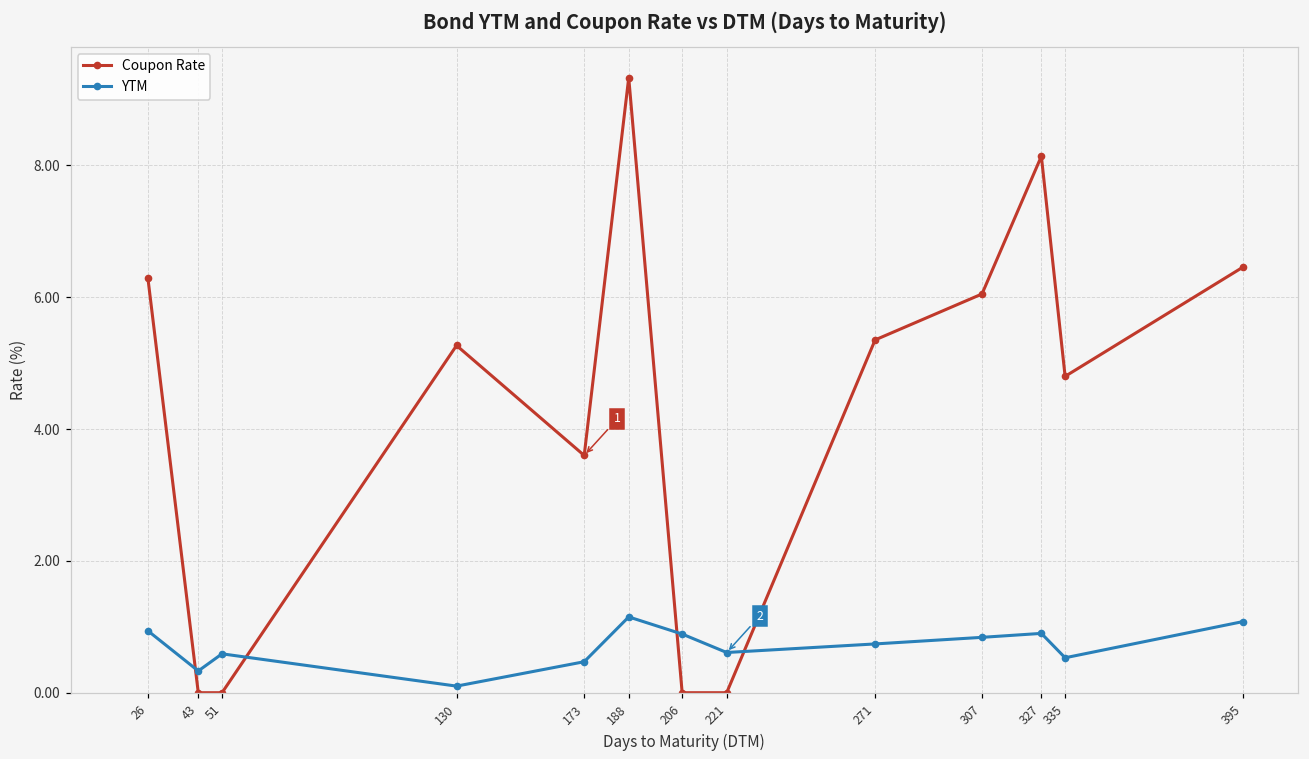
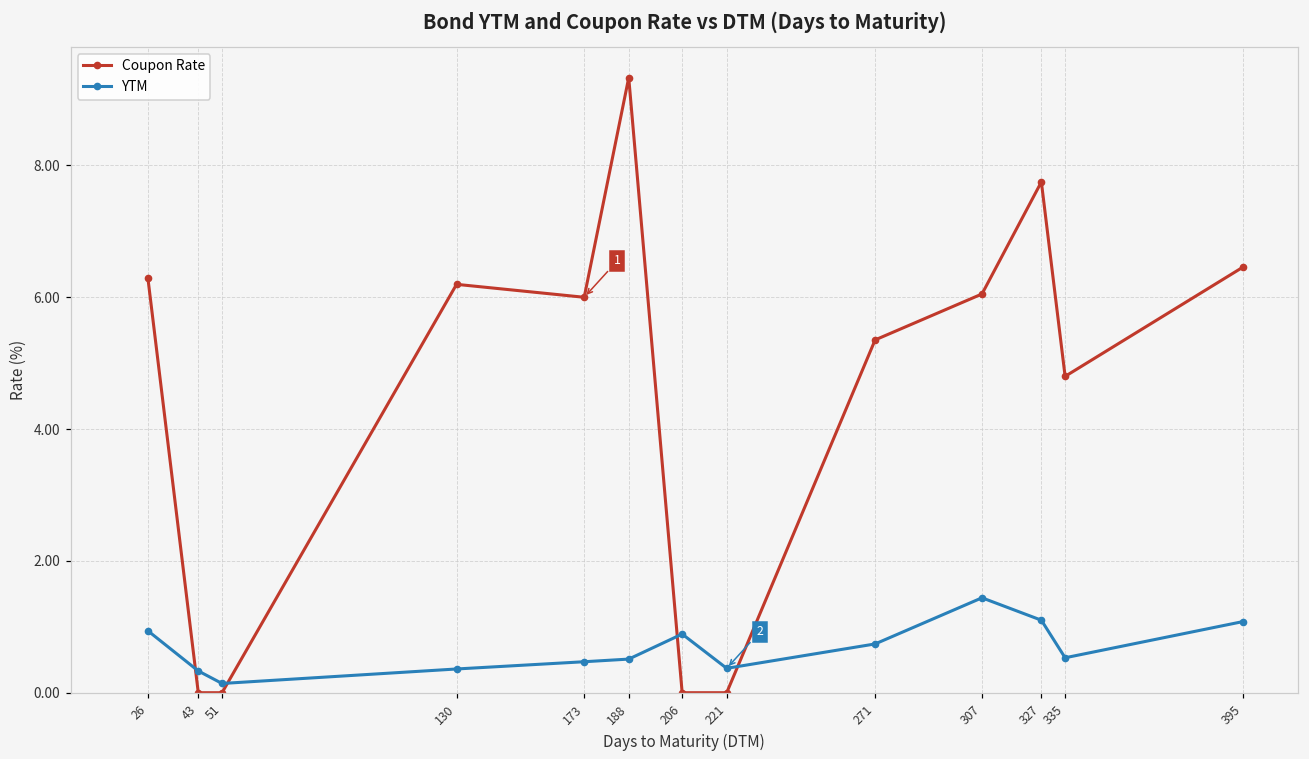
  {
    "Coupon Rate": {
      "26": 6.3,
      "43": 0.0,
      "51": 0.0,
-     "130": 5.3,
-     "173": 3.6,
+     "130": 6.2,
+     "173": 6.0,
      "188": 9.3,
      "206": 0.0,
      "221": 0.0,
      "271": 5.4,
      "307": 6.1,
-     "327": 8.1,
+     "327": 7.8,
      "335": 4.8,
      "395": 6.5
    },
    "YTM": {
      "26": 0.9,
      "43": 0.3,
-     "51": 0.6,
-     "130": 0.1,
+     "51": 0.1,
+     "130": 0.4,
      "173": 0.5,
-     "188": 1.2,
+     "188": 0.5,
      "206": 0.9,
-     "221": 0.6,
+     "221": 0.4,
      "271": 0.7,
-     "307": 0.8,
-     "327": 0.9,
+     "307": 1.4,
+     "327": 1.1,
      "335": 0.5,
      "395": 1.1
    }
  }
